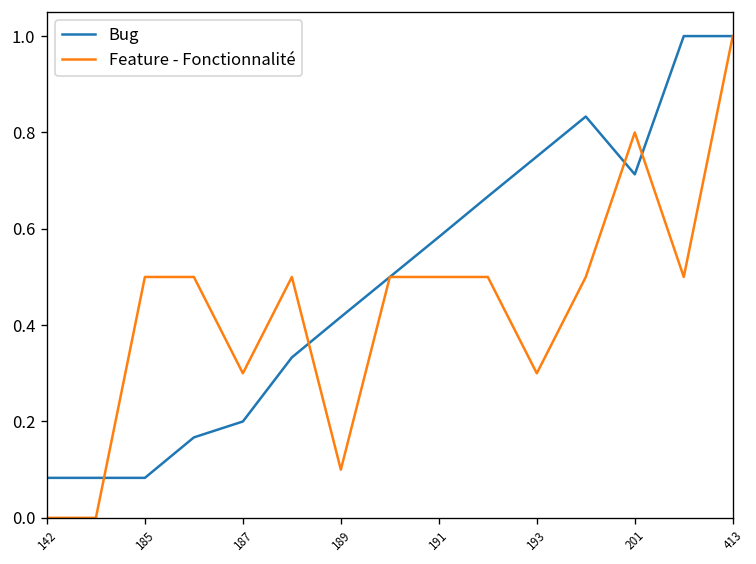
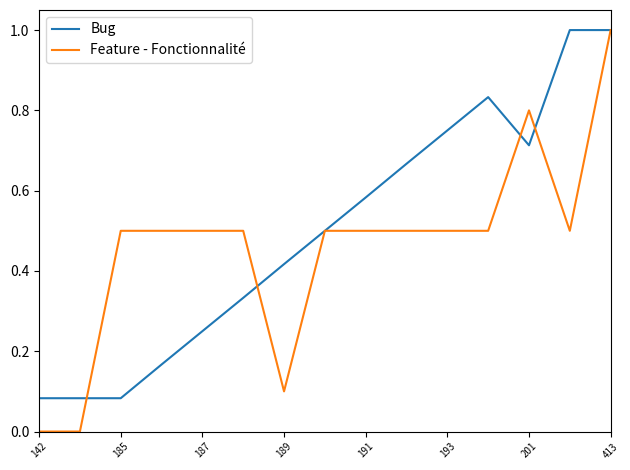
  {
    "Bug": {
      "142": 0.08,
      "185": 0.08,
-     "187": 0.20,
+     "187": 0.25,
      "189": 0.42,
      "191": 0.58,
      "193": 0.75,
      "201": 0.71
    },
    "Feature - Fonctionnalité": {
      "142": 0.0,
      "185": 0.5,
-     "187": 0.3,
+     "187": 0.5,
      "189": 0.1,
      "191": 0.5,
-     "193": 0.3,
+     "193": 0.5,
      "201": 0.8
    }
  }
